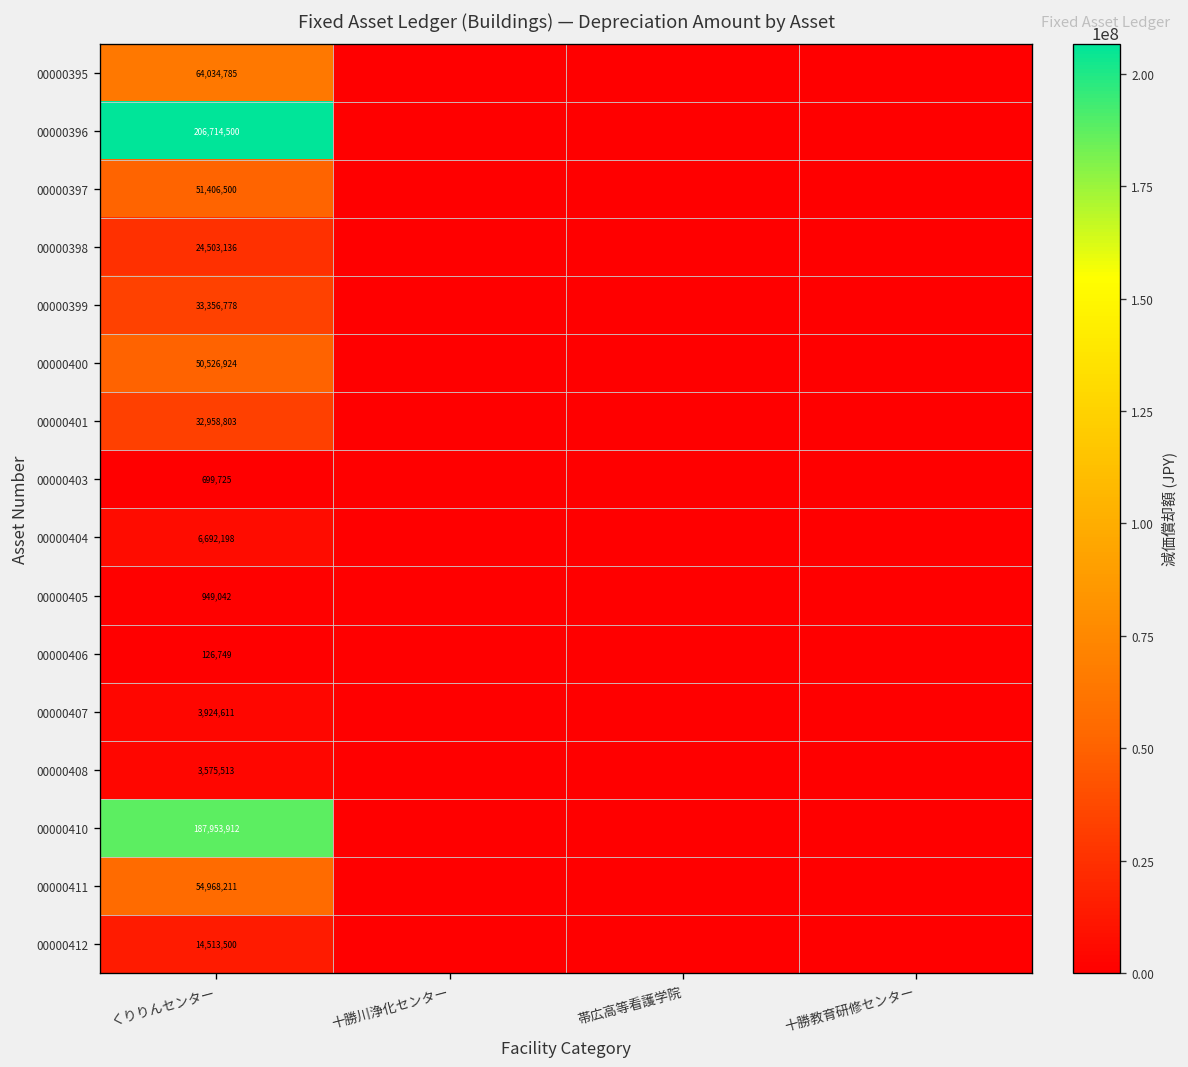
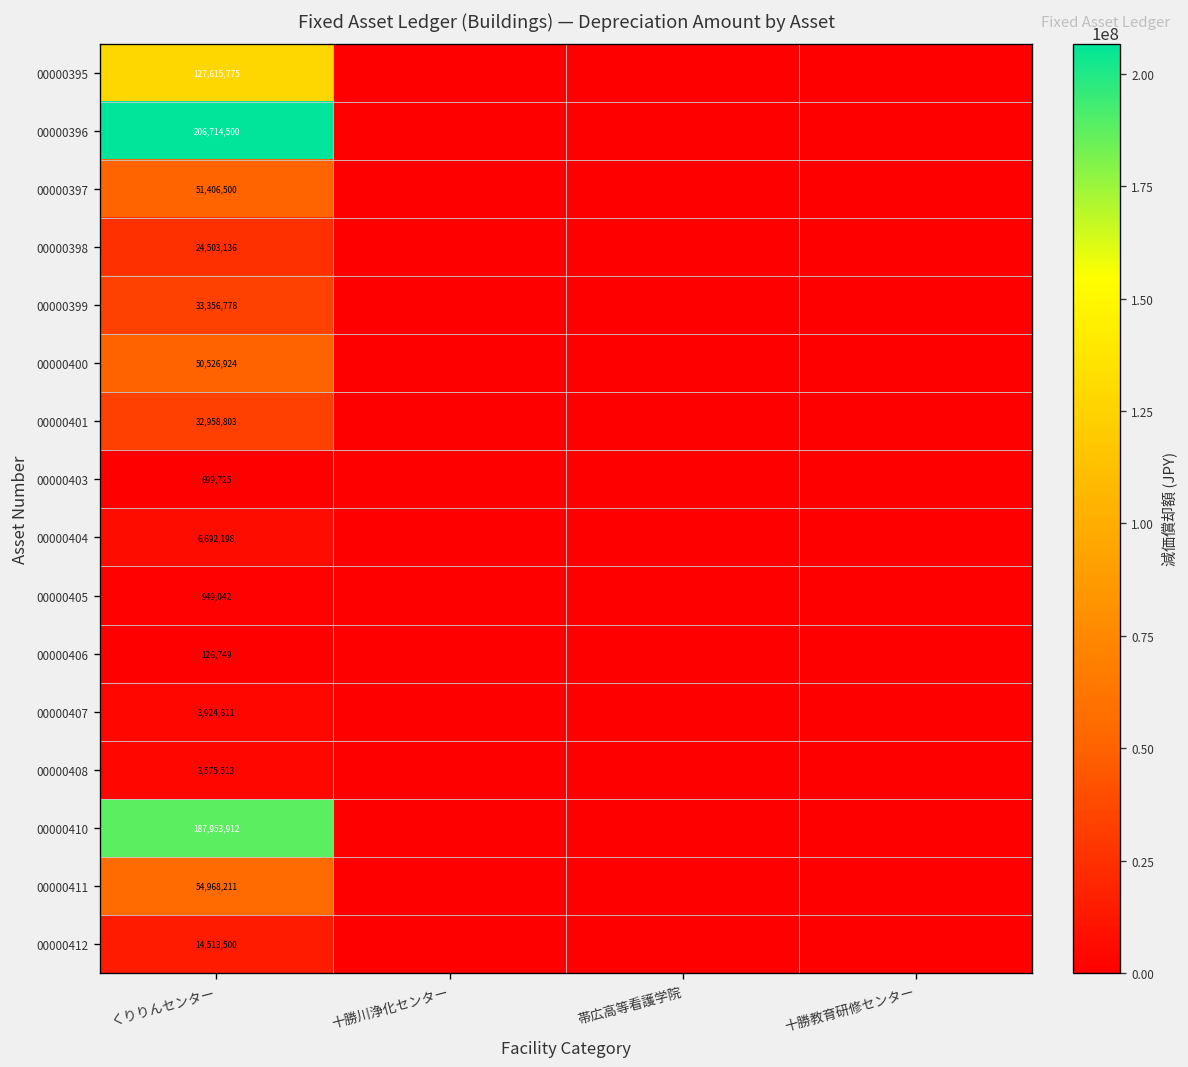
  {
    "00000395": {
-     "くりりんセンター": "64,034,785"
+     "くりりんセンター": "127,615,775"
    },
    "00000396": {
      "くりりんセンター": "206,714,500"
    },
    "00000397": {
      "くりりんセンター": "51,406,500"
    },
    "00000398": {
      "くりりんセンター": "24,503,136"
    },
    "00000399": {
      "くりりんセンター": "33,356,778"
    },
    "00000400": {
      "くりりんセンター": "50,526,924"
    },
    "00000401": {
      "くりりんセンター": "32,958,803"
    },
    "00000403": {
      "くりりんセンター": "699,725"
    },
    "00000404": {
      "くりりんセンター": "6,692,198"
    },
    "00000405": {
      "くりりんセンター": "949,042"
    },
    "00000406": {
      "くりりんセンター": "126,749"
    },
    "00000407": {
      "くりりんセンター": "3,924,611"
    },
    "00000408": {
      "くりりんセンター": "3,575,513"
    },
    "00000410": {
      "くりりんセンター": "187,953,912"
    },
    "00000411": {
      "くりりんセンター": "54,968,211"
    },
    "00000412": {
      "くりりんセンター": "14,513,500"
    }
  }
